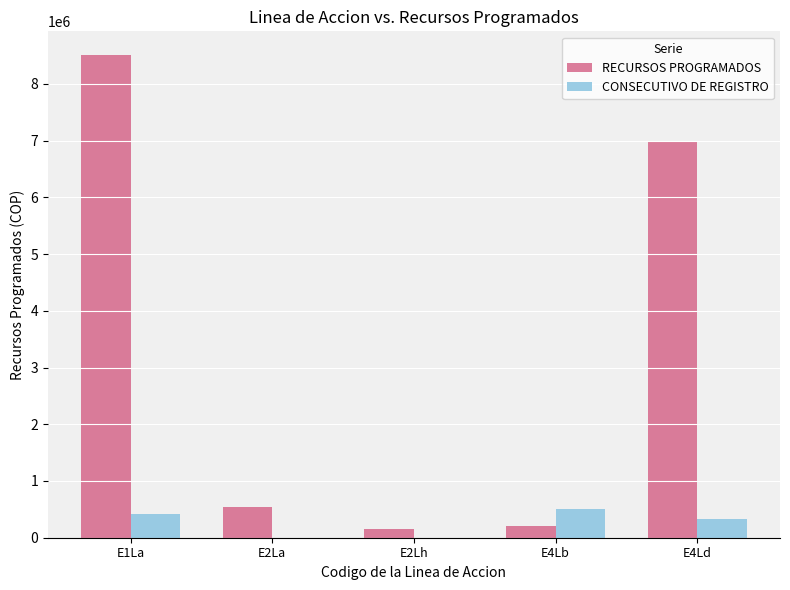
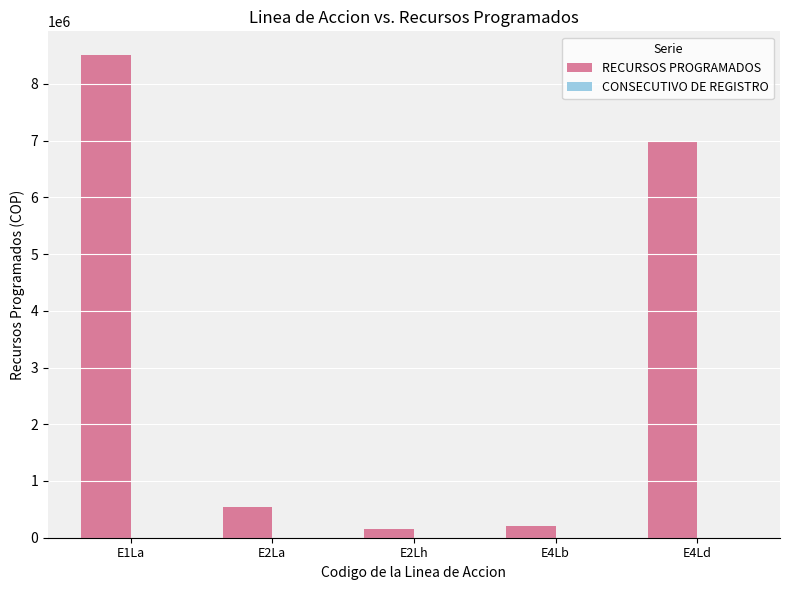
  {
    "RECURSOS PROGRAMADOS": {
      "E1La": 8500000,
      "E2La": 500000,
      "E2Lh": 200000,
      "E4Lb": 200000,
      "E4Ld": 7000000
    },
    "CONSECUTIVO DE REGISTRO": {
-     "E1La": 400000,
-     "E4Lb": 500000,
-     "E4Ld": 300000
+     "E1La": 0,
+     "E4Lb": 0,
+     "E4Ld": 0
    }
  }
